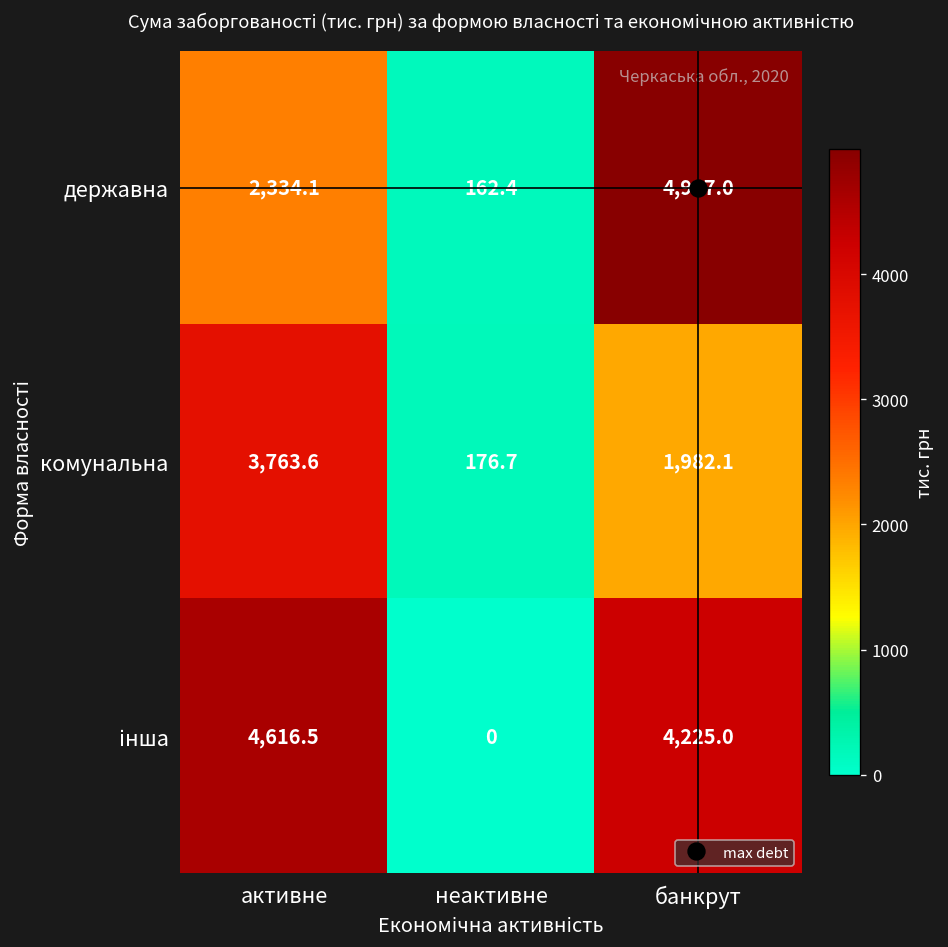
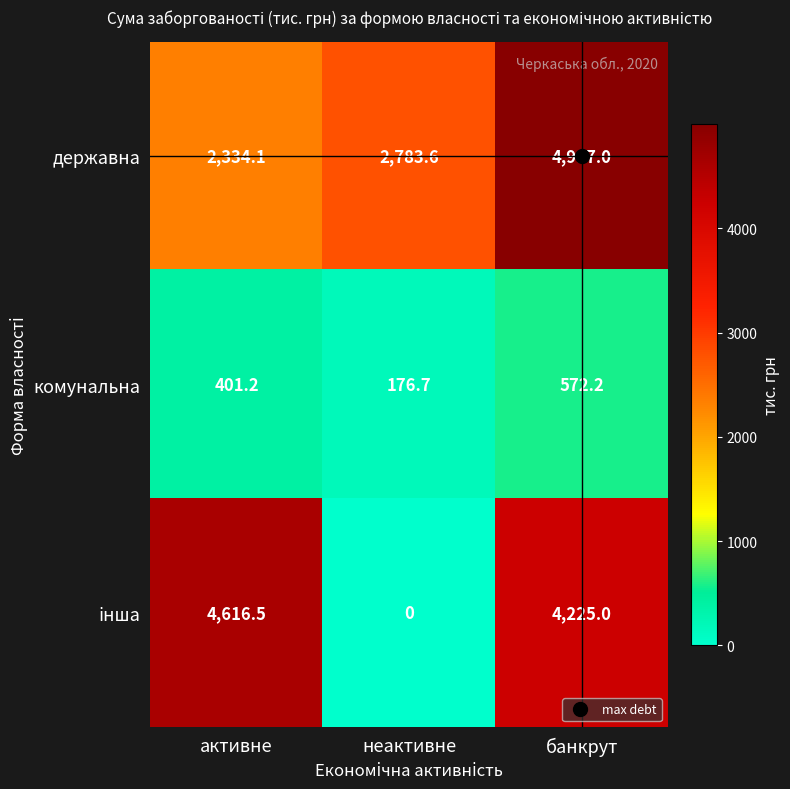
  {
    "державна": {
      "активне": "2,334.1",
-     "неактивне": "162.4",
+     "неактивне": "2,783.6",
      "банкрут": "2020"
    },
    "комунальна": {
-     "активне": "3,763.6",
+     "активне": "401.2",
      "неактивне": "176.7",
-     "банкрут": "1,982.1"
+     "банкрут": "572.2"
    },
    "інша": {
      "активне": "4,616.5",
      "неактивне": "0",
      "банкрут": "4,225.0"
    }
  }
